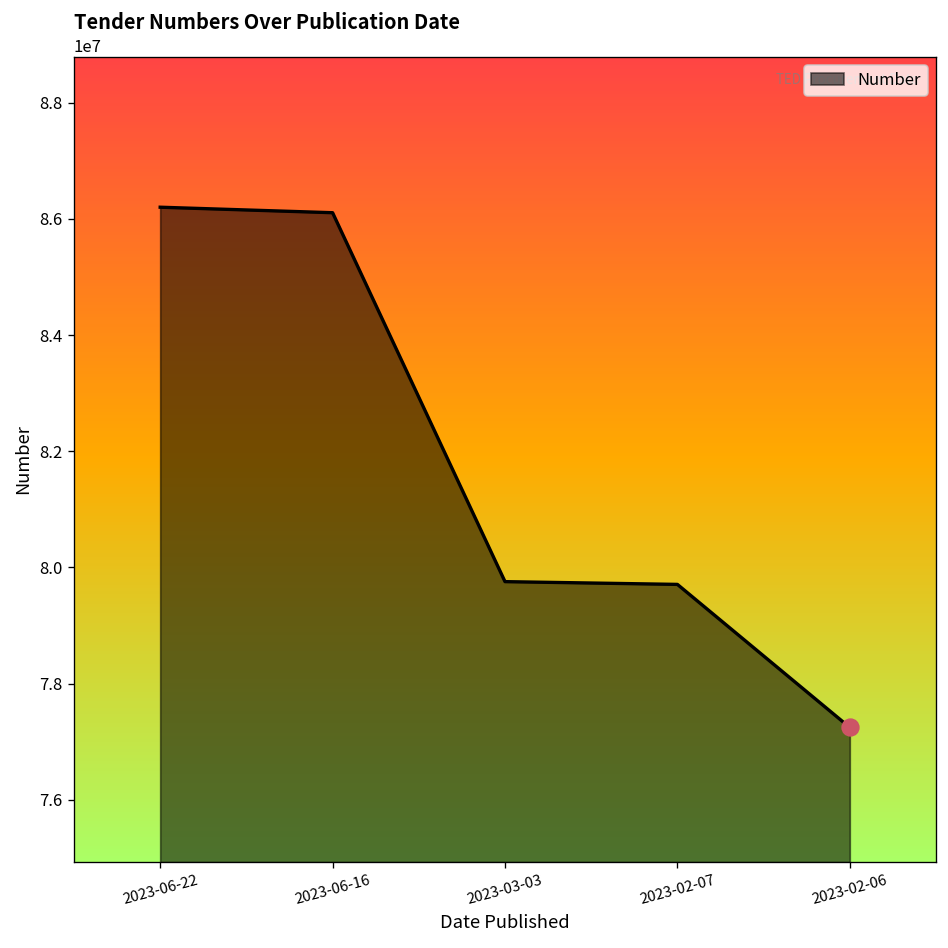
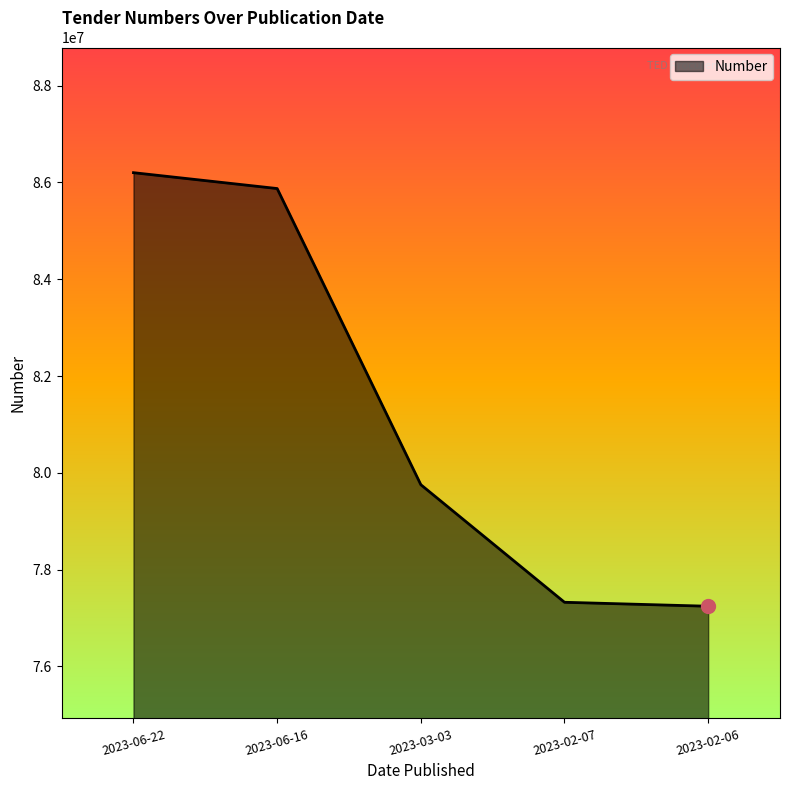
  {
    "Number": {
      "2023-06-22": 86200000,
-     "2023-06-16": 86100000,
+     "2023-06-16": 85900000,
      "2023-03-03": 79800000,
-     "2023-02-07": 79700000
+     "2023-02-07": 77300000
    }
  }
